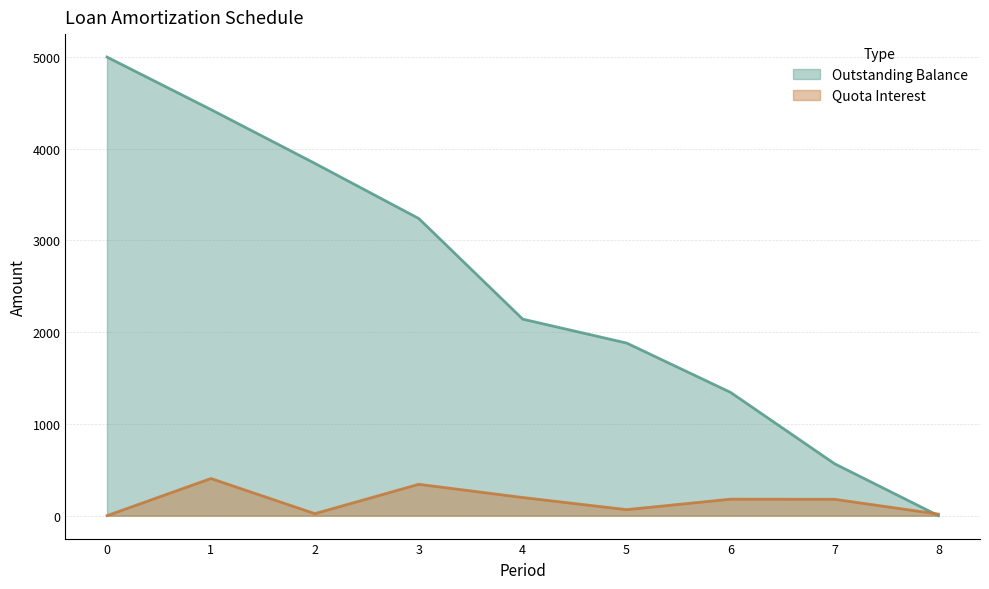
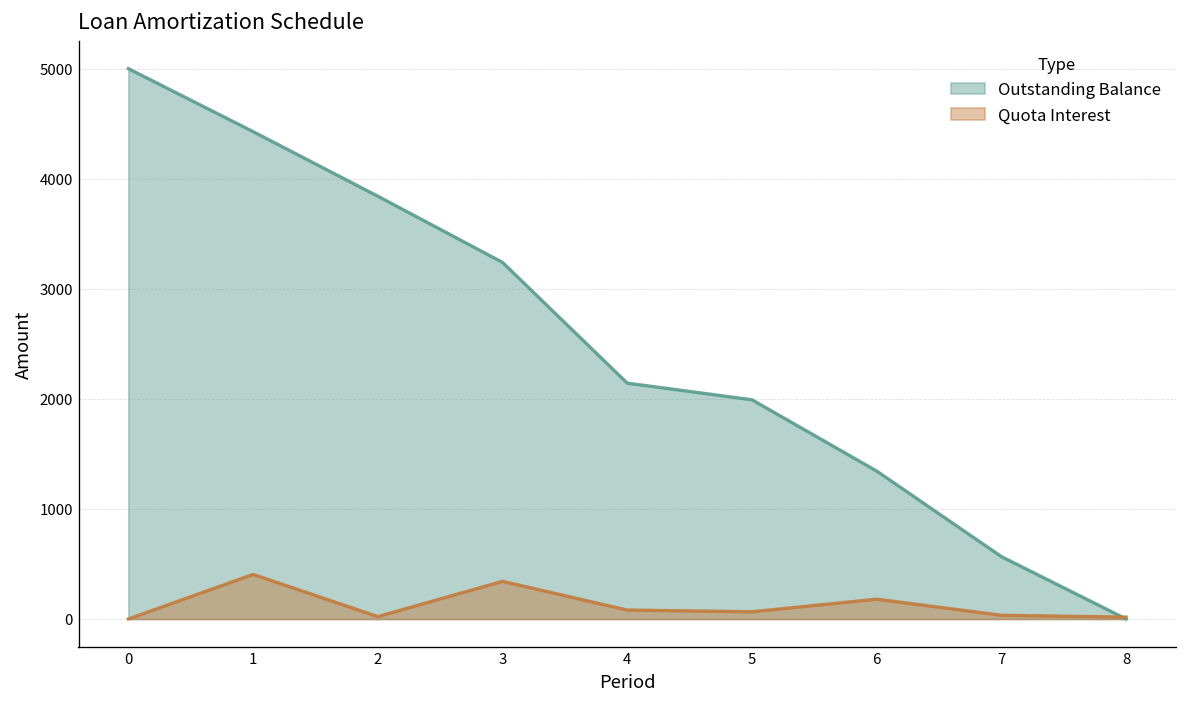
  {
    "Outstanding Balance": {
      "0": 5000,
      "1": 4400,
      "2": 3800,
      "3": 3200,
      "4": 2100,
-     "5": 1900,
+     "5": 2000,
      "6": 1300,
      "7": 600
    },
    "Quota Interest": {
      "0": 0,
      "1": 400,
      "2": 0,
      "3": 300,
-     "4": 200,
+     "4": 100,
      "5": 100,
      "6": 200,
-     "7": 200
+     "7": 0
    }
  }
